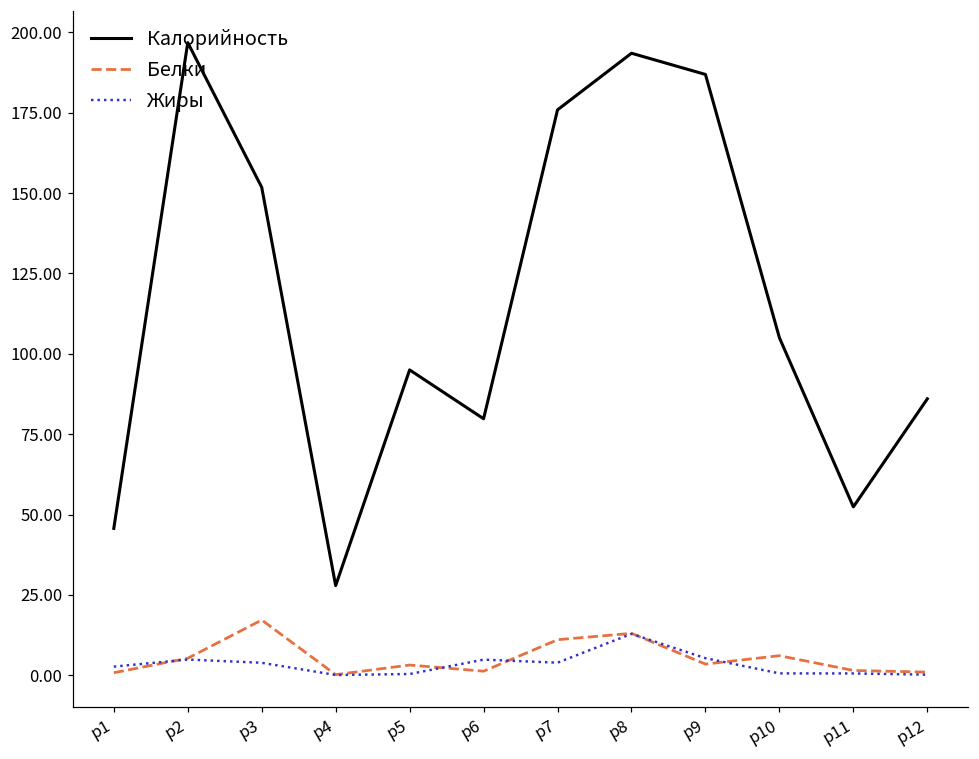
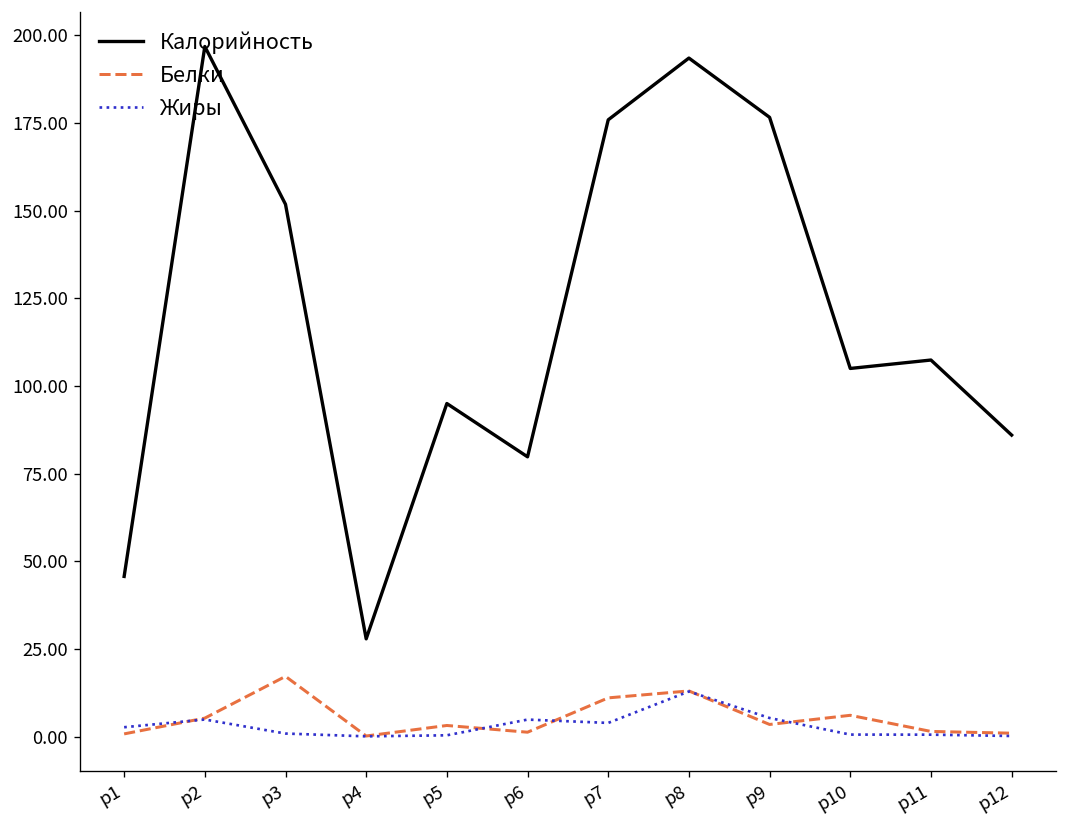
  {
    "Калорийность": {
      "р1": 46,
      "р2": 197,
      "р3": 152,
      "р4": 28,
      "р5": 95,
      "р6": 80,
      "р7": 176,
      "р8": 194,
-     "р9": 187,
+     "р9": 177,
      "р10": 105,
-     "р11": 52,
+     "р11": 107,
      "р12": 86
    },
    "Белки": {
      "р1": 1,
      "р3": 17,
      "р5": 3,
      "р6": 1,
      "р7": 11,
      "р9": 3,
      "р10": 6,
      "р11": 2
    },
    "Жиры": {
      "р1": 3,
-     "р3": 4,
+     "р3": 1,
      "р5": 0,
      "р6": 5,
      "р7": 4,
      "р9": 5,
      "р10": 1,
      "р11": 1
    }
  }
